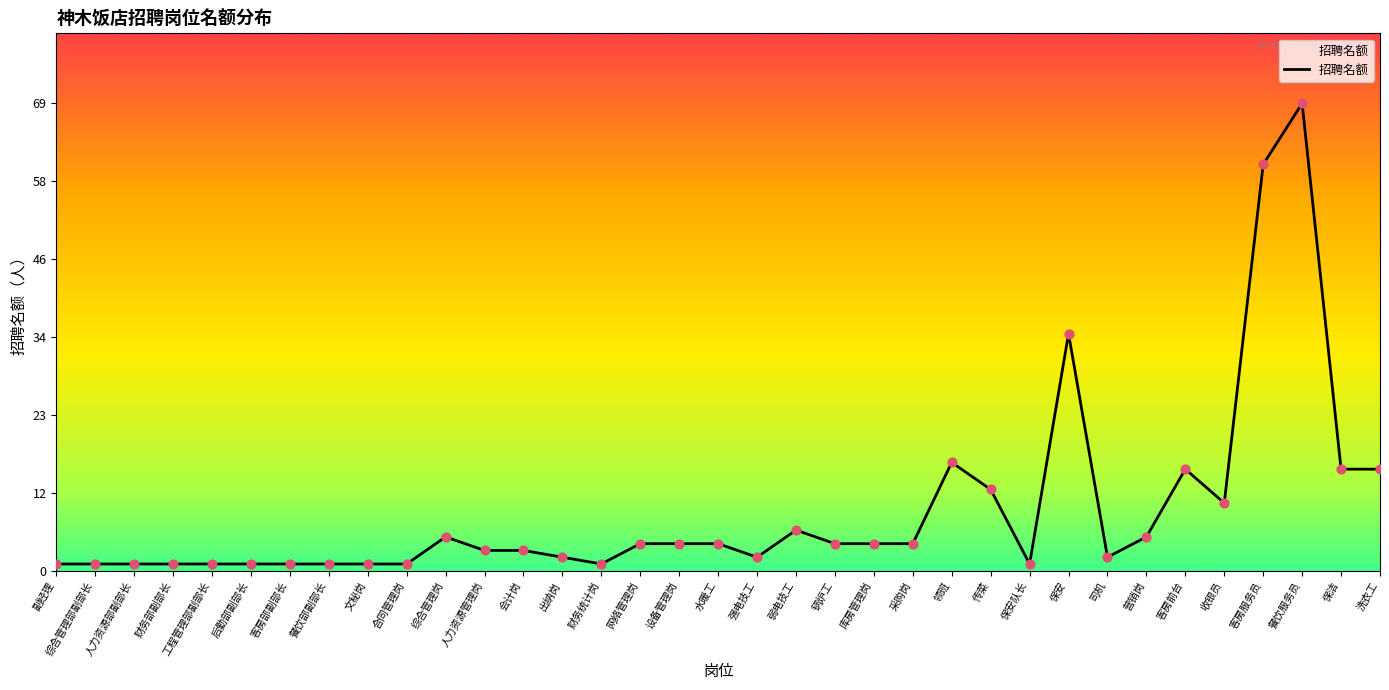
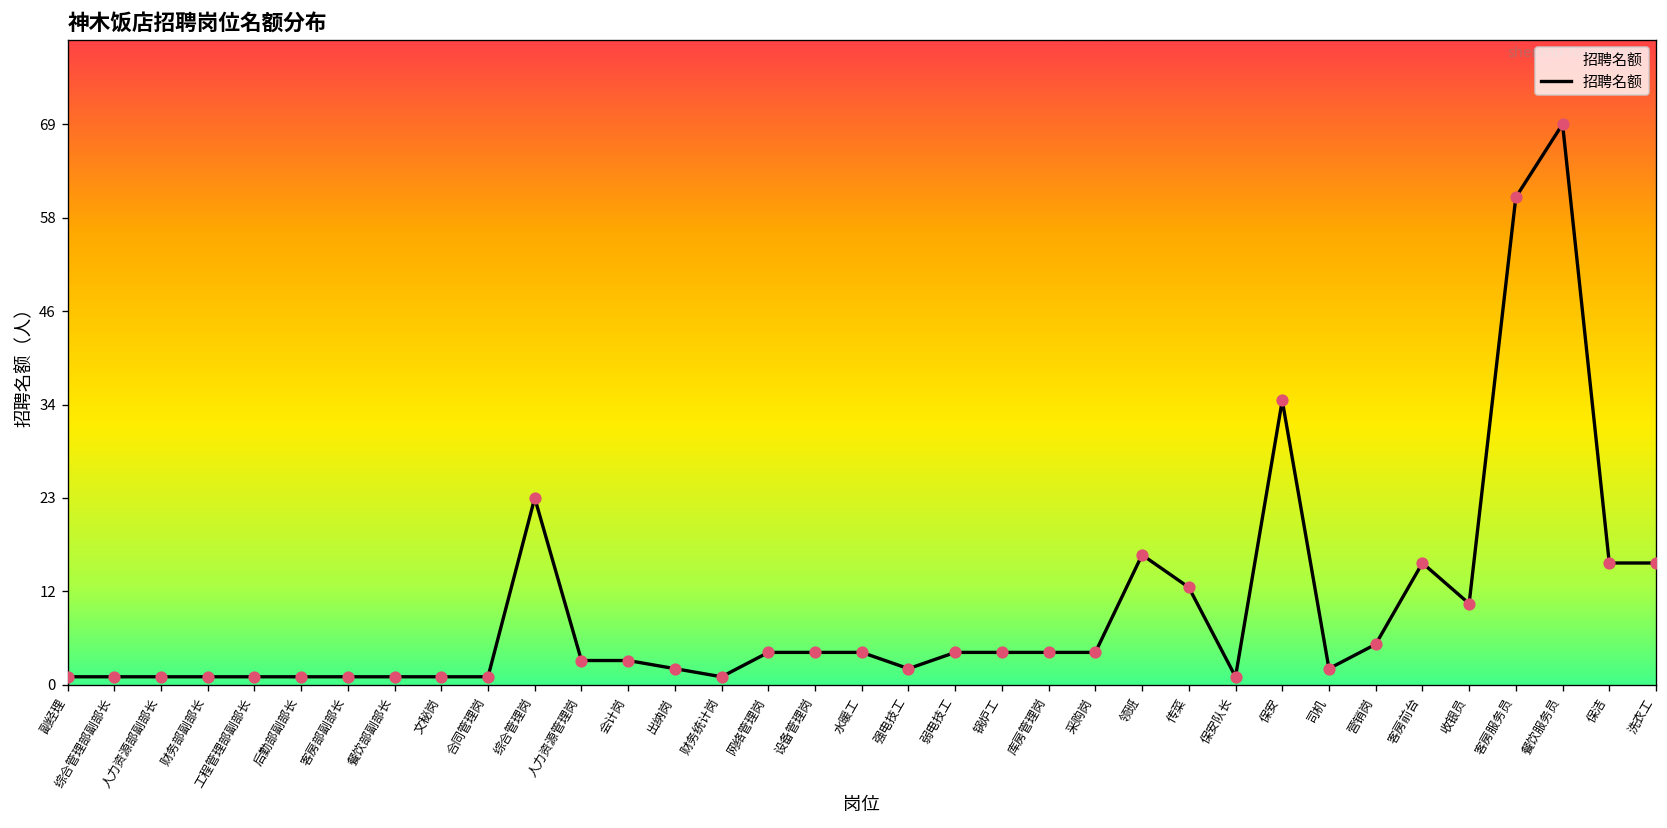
  {
    "副经理": 1,
    "综合管理部副部长": 1,
    "人力资源部副部长": 1,
    "财务部副部长": 1,
    "工程管理部副部长": 1,
    "后勤部副部长": 1,
    "客房部副部长": 1,
    "餐饮部副部长": 1,
    "文秘岗": 1,
    "合同管理岗": 1,
-   "综合管理岗": 5,
+   "综合管理岗": 23,
    "人力资源管理岗": 3,
    "会计岗": 3,
    "出纳岗": 2,
    "财务统计岗": 1,
    "网络管理岗": 4,
    "设备管理岗": 4,
    "水暖工": 4,
    "强电技工": 2,
-   "弱电技工": 6,
+   "弱电技工": 4,
    "锅炉工": 4,
    "库房管理岗": 4,
    "采购岗": 4,
    "领班": 16,
    "传菜": 12,
    "保安队长": 1,
    "保安": 35,
    "司机": 2,
    "营销岗": 5,
    "客房前台": 15,
    "收银员": 10,
    "客房服务员": 60,
    "餐饮服务员": 69,
    "保洁": 15,
    "洗衣工": 15
  }
